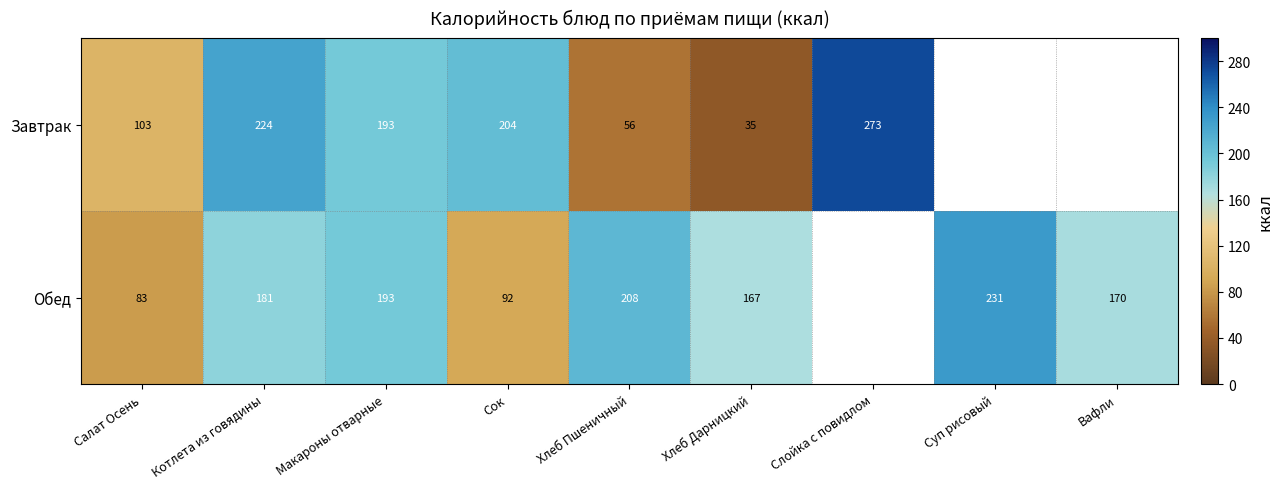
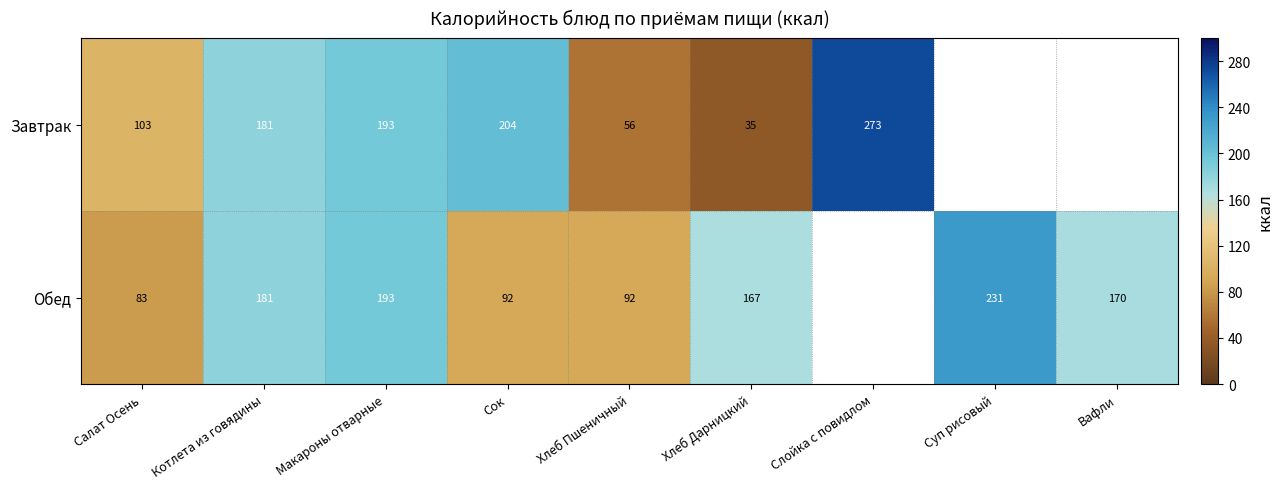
  {
    "Завтрак": {
      "Салат Осень": 103,
-     "Котлета из говядины": 224,
+     "Котлета из говядины": 181,
      "Макароны отварные": 193,
      "Сок": 204,
      "Хлеб Пшеничный": 56,
      "Хлеб Дарницкий": 35,
      "Слойка с повидлом": 273
    },
    "Обед": {
      "Салат Осень": 83,
      "Котлета из говядины": 181,
      "Макароны отварные": 193,
      "Сок": 92,
-     "Хлеб Пшеничный": 208,
+     "Хлеб Пшеничный": 92,
      "Хлеб Дарницкий": 167,
      "Суп рисовый": 231,
      "Вафли": 170
    }
  }
